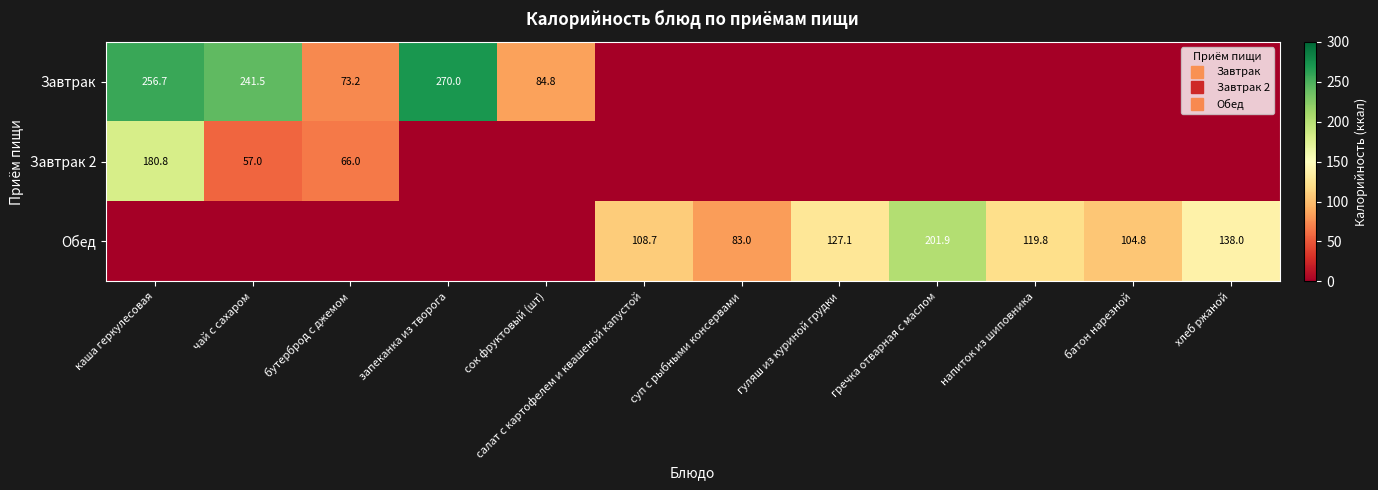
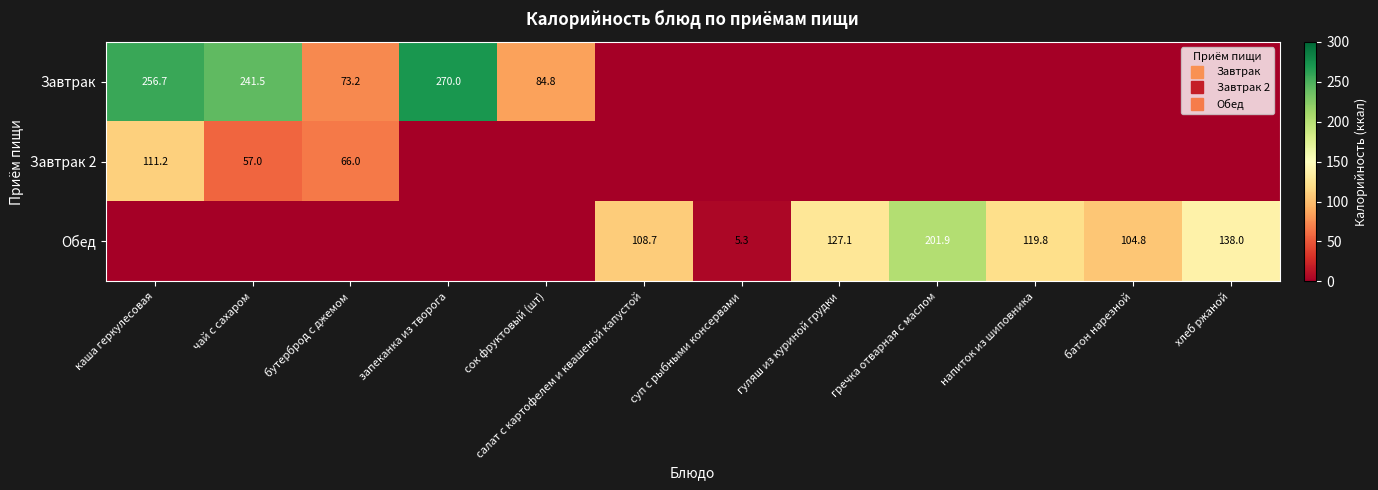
  {
    "Завтрак": {
      "каша геркулесовая": 256.7,
      "чай с сахаром": 241.5,
      "бутерброд с джемом": 73.2,
      "запеканка из творога": 270.0,
      "сок фруктовый (шт)": 84.8
    },
    "Завтрак 2": {
-     "каша геркулесовая": 180.8,
+     "каша геркулесовая": 111.2,
      "чай с сахаром": 57.0,
      "бутерброд с джемом": 66.0
    },
    "Обед": {
      "салат с картофелем и квашеной капустой": 108.7,
-     "суп с рыбными консервами": 83.0,
+     "суп с рыбными консервами": 5.3,
      "гуляш из куриной грудки": 127.1,
      "гречка отварная с маслом": 201.9,
      "напиток из шиповника": 119.8,
      "батон нарезной": 104.8,
      "хлеб ржаной": 138.0
    }
  }
